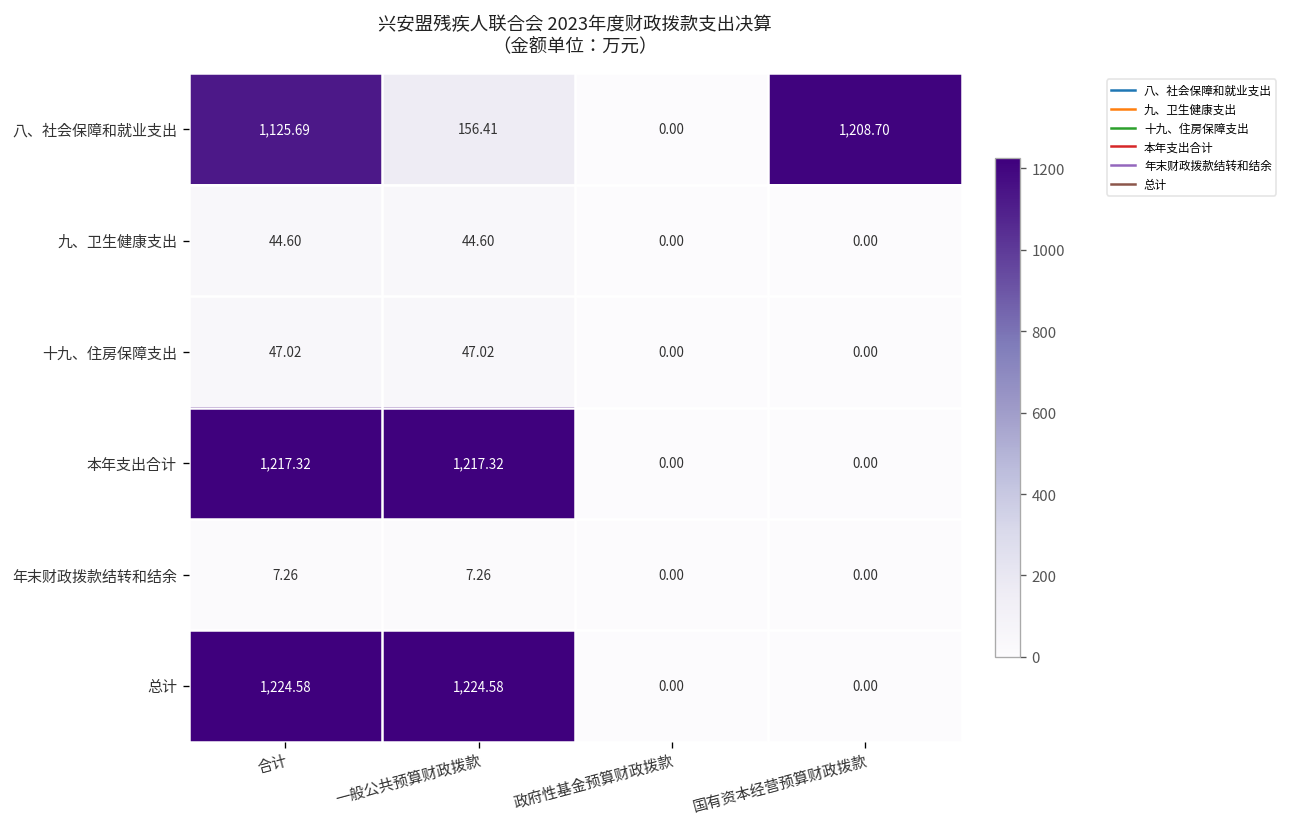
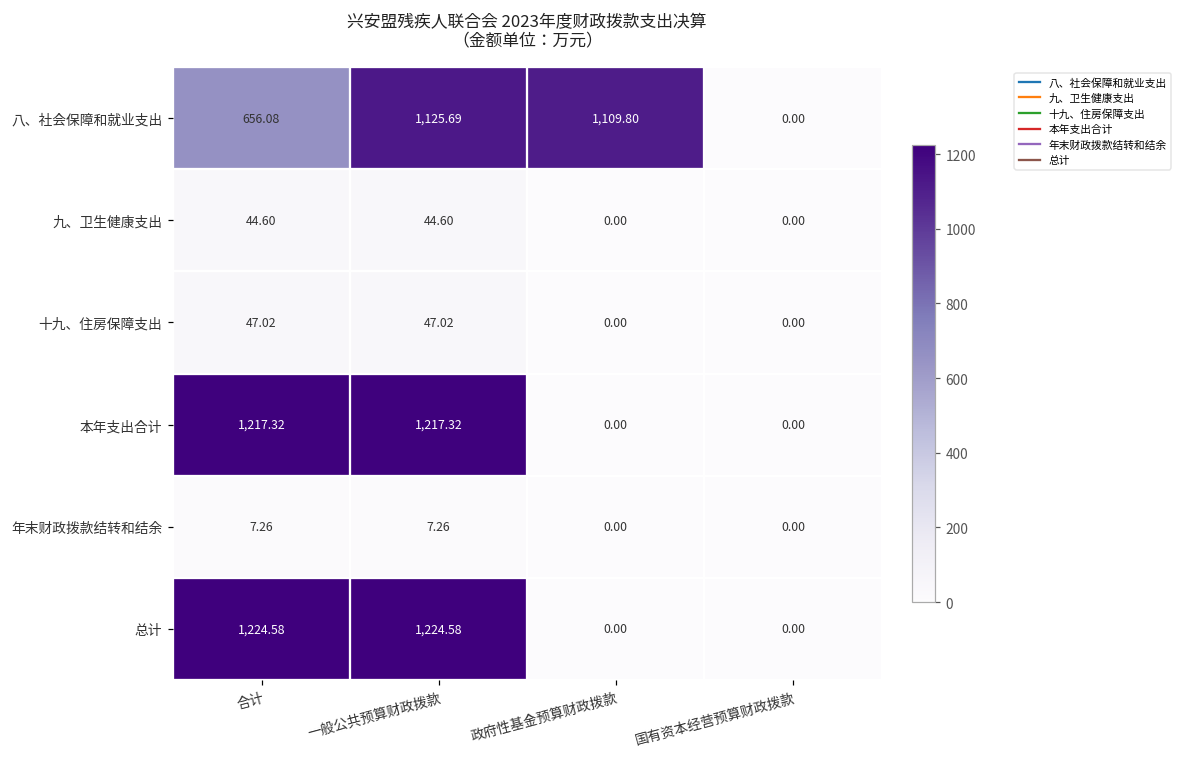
  {
    "八、社会保障和就业支出": {
-     "合计": "1,125.69",
-     "一般公共预算财政拨款": "156.41",
-     "政府性基金预算财政拨款": "0.00",
-     "国有资本经营预算财政拨款": "1,208.70"
+     "合计": "656.08",
+     "一般公共预算财政拨款": "1,125.69",
+     "政府性基金预算财政拨款": "1,109.80",
+     "国有资本经营预算财政拨款": "0.00"
    },
    "九、卫生健康支出": {
      "合计": "44.60",
      "一般公共预算财政拨款": "44.60",
      "政府性基金预算财政拨款": "0.00",
      "国有资本经营预算财政拨款": "0.00"
    },
    "十九、住房保障支出": {
      "合计": "47.02",
      "一般公共预算财政拨款": "47.02",
      "政府性基金预算财政拨款": "0.00",
      "国有资本经营预算财政拨款": "0.00"
    },
    "本年支出合计": {
      "合计": "1,217.32",
      "一般公共预算财政拨款": "1,217.32",
      "政府性基金预算财政拨款": "0.00",
      "国有资本经营预算财政拨款": "0.00"
    },
    "年末财政拨款结转和结余": {
      "合计": "7.26",
      "一般公共预算财政拨款": "7.26",
      "政府性基金预算财政拨款": "0.00",
      "国有资本经营预算财政拨款": "0.00"
    },
    "总计": {
      "合计": "1,224.58",
      "一般公共预算财政拨款": "1,224.58",
      "政府性基金预算财政拨款": "0.00",
      "国有资本经营预算财政拨款": "0.00"
    }
  }
